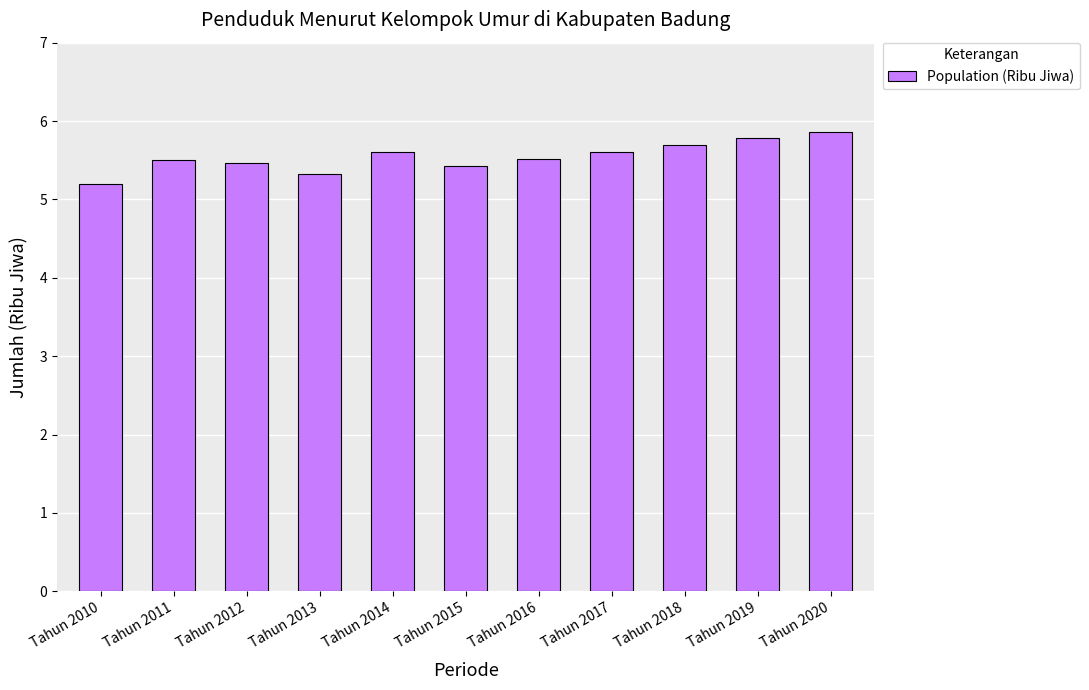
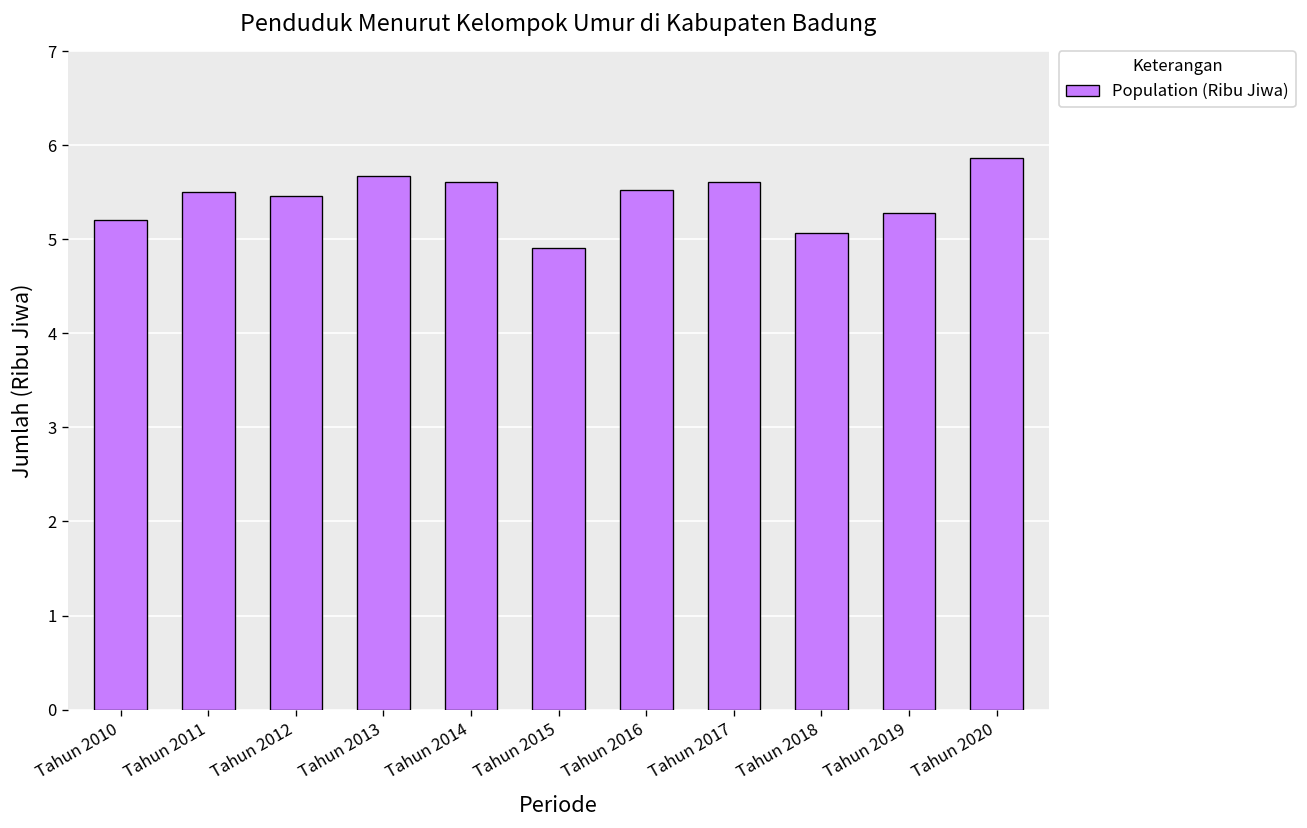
  {
    "Tahun 2010": 5.2,
    "Tahun 2011": 5.5,
    "Tahun 2012": 5.5,
-   "Tahun 2013": 5.3,
+   "Tahun 2013": 5.7,
    "Tahun 2014": 5.6,
-   "Tahun 2015": 5.4,
+   "Tahun 2015": 4.9,
    "Tahun 2016": 5.5,
    "Tahun 2017": 5.6,
-   "Tahun 2018": 5.7,
-   "Tahun 2019": 5.8,
+   "Tahun 2018": 5.1,
+   "Tahun 2019": 5.3,
    "Tahun 2020": 5.9
  }
